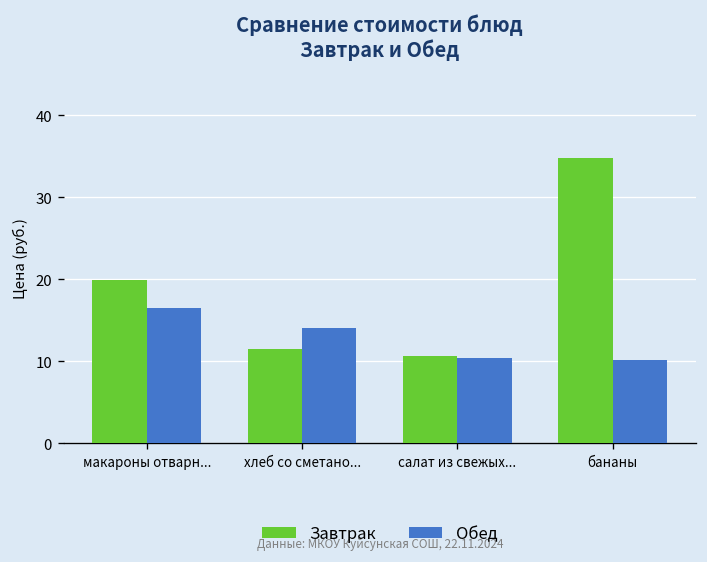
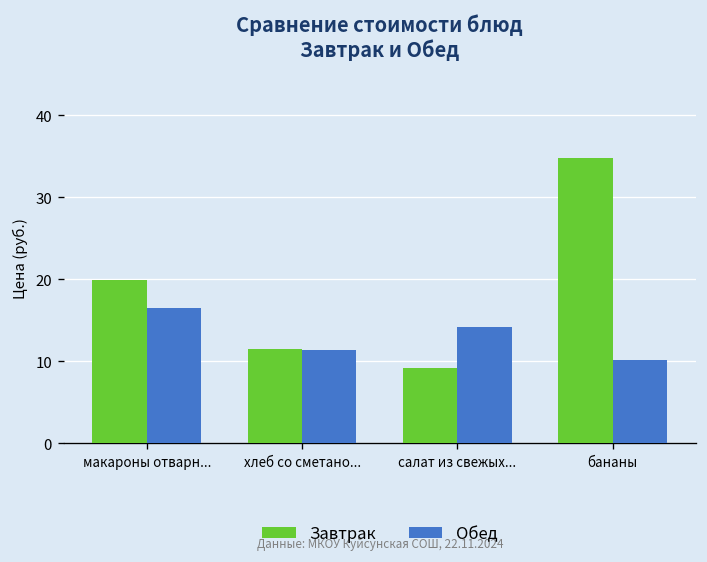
  {
    "Завтрак": {
      "макароны отварн...": 20,
      "хлеб со сметано...": 12,
-     "салат из свежых...": 11,
+     "салат из свежых...": 9,
      "бананы": 35
    },
    "Обед": {
      "макароны отварн...": 17,
-     "хлеб со сметано...": 14,
-     "салат из свежых...": 10,
+     "хлеб со сметано...": 11,
+     "салат из свежых...": 14,
      "бананы": 10
    }
  }
